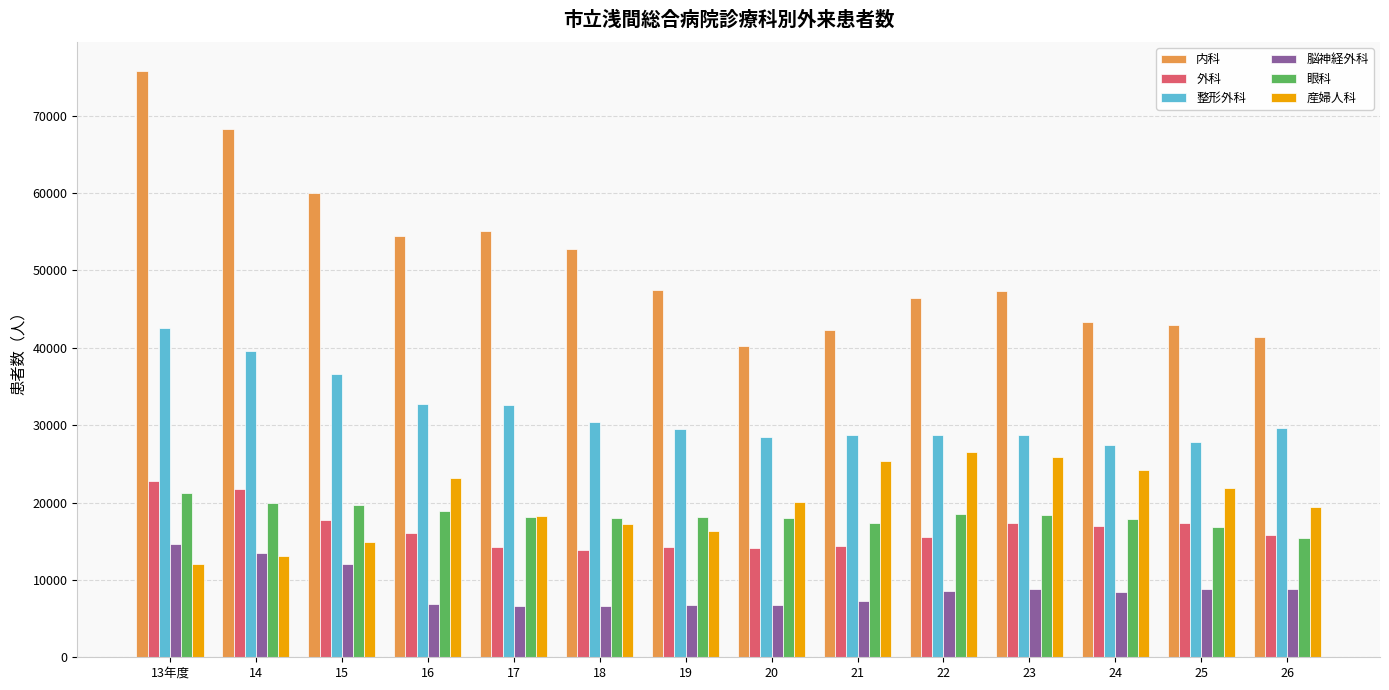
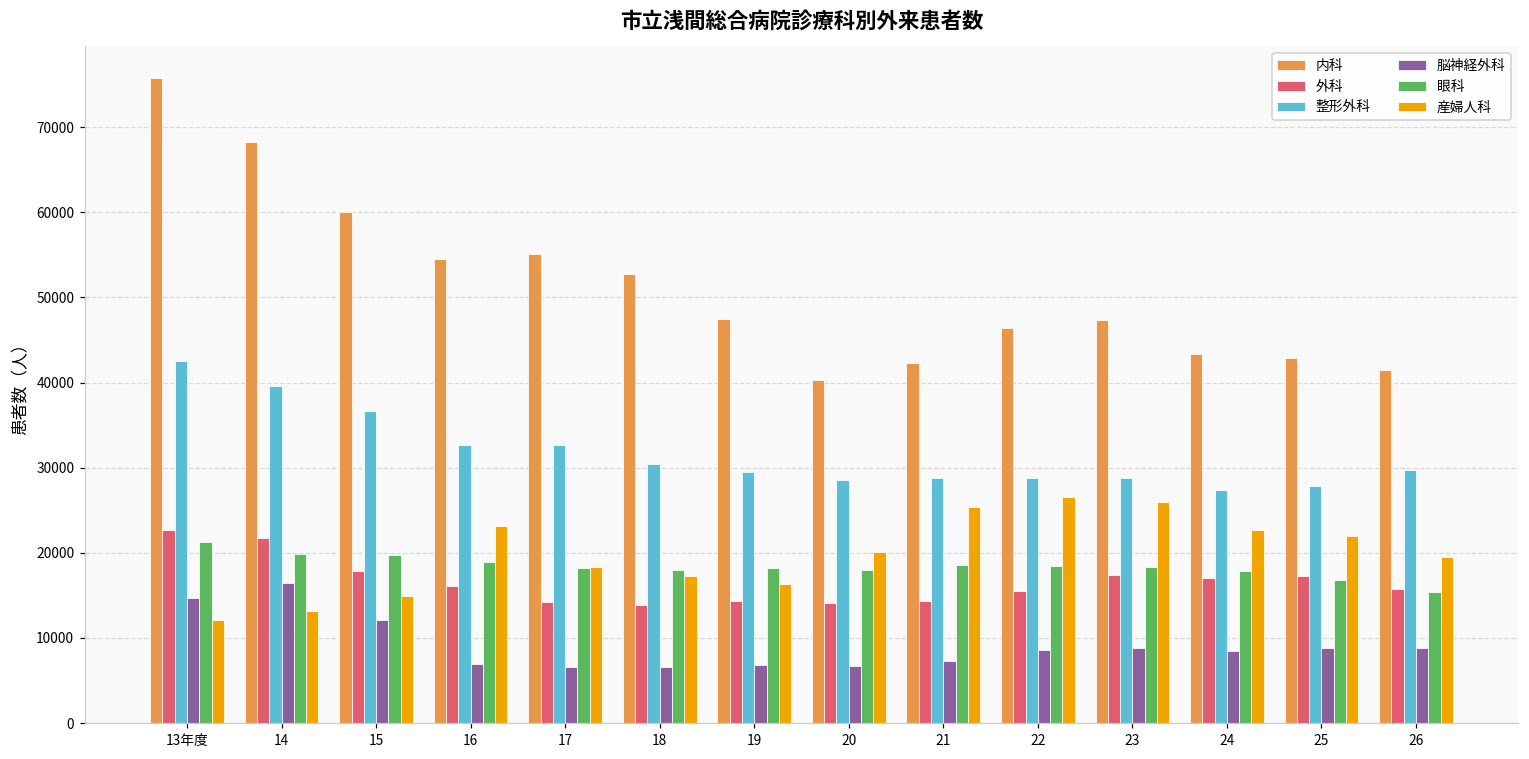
  {
    "内科": {
      "13年度": 76000,
      "14": 68000,
      "15": 60000,
      "16": 54000,
      "17": 55000,
      "18": 53000,
      "19": 47000,
      "20": 40000,
      "21": 42000,
      "22": 46000,
      "23": 47000,
      "24": 43000,
      "25": 43000,
      "26": 41000
    },
    "外科": {
      "13年度": 23000,
      "14": 22000,
      "15": 18000,
      "16": 16000,
      "17": 14000,
      "18": 14000,
      "19": 14000,
      "20": 14000,
      "21": 14000,
      "22": 16000,
      "23": 17000,
      "24": 17000,
      "25": 17000,
      "26": 16000
    },
    "整形外科": {
      "13年度": 43000,
      "14": 40000,
      "15": 37000,
      "16": 33000,
      "17": 33000,
      "18": 30000,
      "19": 30000,
      "20": 29000,
      "21": 29000,
      "22": 29000,
      "23": 29000,
      "24": 27000,
      "25": 28000,
      "26": 30000
    },
    "脳神経外科": {
      "13年度": 15000,
-     "14": 13000,
+     "14": 16000,
      "15": 12000,
      "16": 7000,
      "17": 7000,
      "18": 7000,
      "19": 7000,
      "20": 7000,
      "21": 7000,
      "22": 9000,
      "23": 9000,
      "24": 8000,
      "25": 9000,
      "26": 9000
    },
    "眼科": {
      "13年度": 21000,
      "14": 20000,
      "15": 20000,
      "16": 19000,
      "17": 18000,
      "18": 18000,
      "19": 18000,
      "20": 18000,
-     "21": 17000,
+     "21": 19000,
      "22": 19000,
      "23": 18000,
      "24": 18000,
      "25": 17000,
      "26": 15000
    },
    "産婦人科": {
      "13年度": 12000,
      "14": 13000,
      "15": 15000,
      "16": 23000,
      "17": 18000,
      "18": 17000,
      "19": 16000,
      "20": 20000,
      "21": 25000,
      "22": 27000,
      "23": 26000,
-     "24": 24000,
+     "24": 23000,
      "25": 22000,
      "26": 19000
    }
  }
